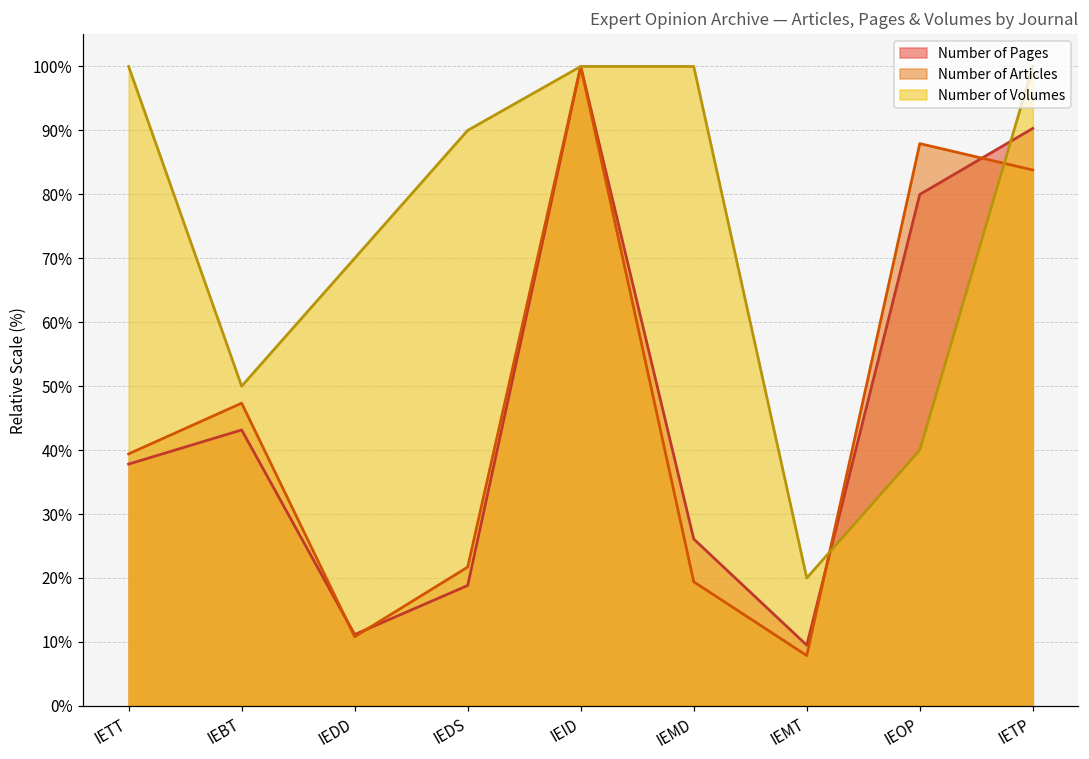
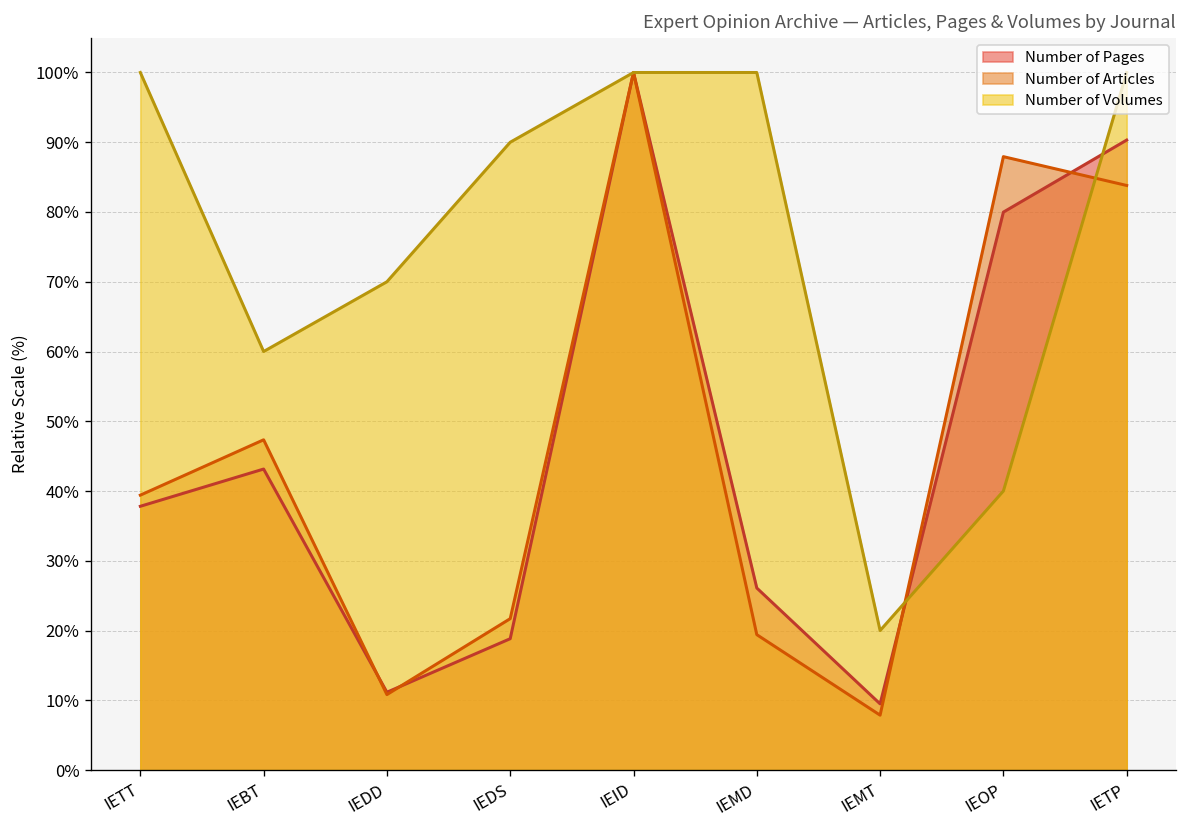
  {
    "Number of Volumes": {
      "IETT": "100%",
-     "IEBT": "50%",
+     "IEBT": "60%",
      "IEDD": "70%",
      "IEDS": "90%",
      "IEMD": "100%",
      "IEMT": "20%",
      "IEOP": "40%"
    }
  }
